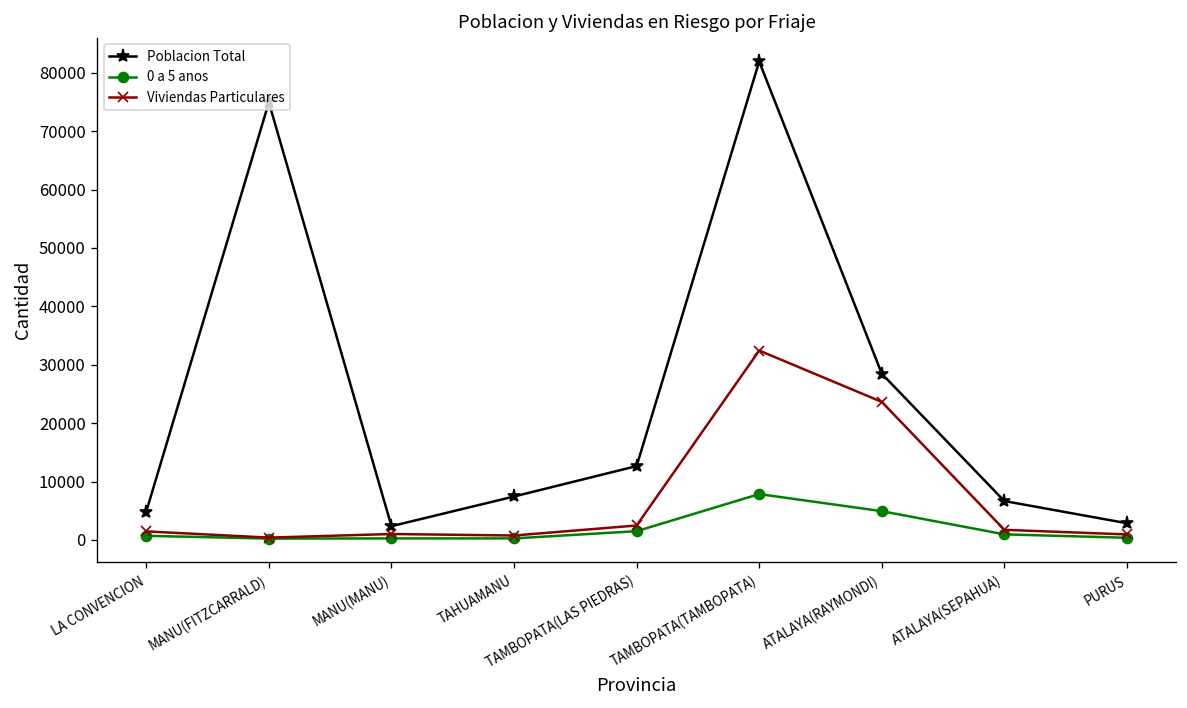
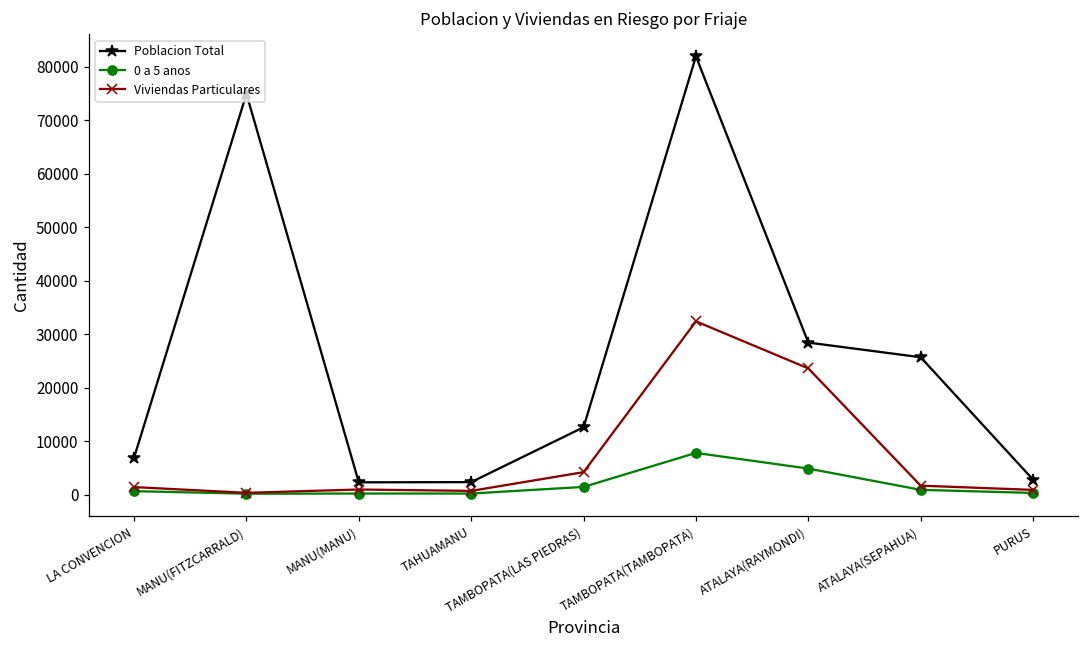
  {
    "Poblacion Total": {
-     "LA CONVENCION": 5000,
+     "LA CONVENCION": 7000,
      "MANU(MANU)": 2000,
-     "TAHUAMANU": 7000,
+     "TAHUAMANU": 2000,
      "TAMBOPATA(LAS PIEDRAS)": 13000,
      "TAMBOPATA(TAMBOPATA)": 82000,
      "ATALAYA(RAYMONDI)": 28000,
-     "ATALAYA(SEPAHUA)": 7000,
+     "ATALAYA(SEPAHUA)": 26000,
      "PURUS": 3000
    },
    "0 a 5 anos": {
      "LA CONVENCION": 1000,
      "MANU(MANU)": 0,
      "TAMBOPATA(LAS PIEDRAS)": 1000,
      "TAMBOPATA(TAMBOPATA)": 8000,
      "ATALAYA(RAYMONDI)": 5000,
      "ATALAYA(SEPAHUA)": 1000,
      "PURUS": 0
    },
    "Viviendas Particulares": {
      "LA CONVENCION": 1000,
      "MANU(MANU)": 1000,
-     "TAMBOPATA(LAS PIEDRAS)": 2000,
+     "TAMBOPATA(LAS PIEDRAS)": 4000,
      "TAMBOPATA(TAMBOPATA)": 32000,
      "ATALAYA(RAYMONDI)": 24000,
      "ATALAYA(SEPAHUA)": 2000,
      "PURUS": 1000
    }
  }
